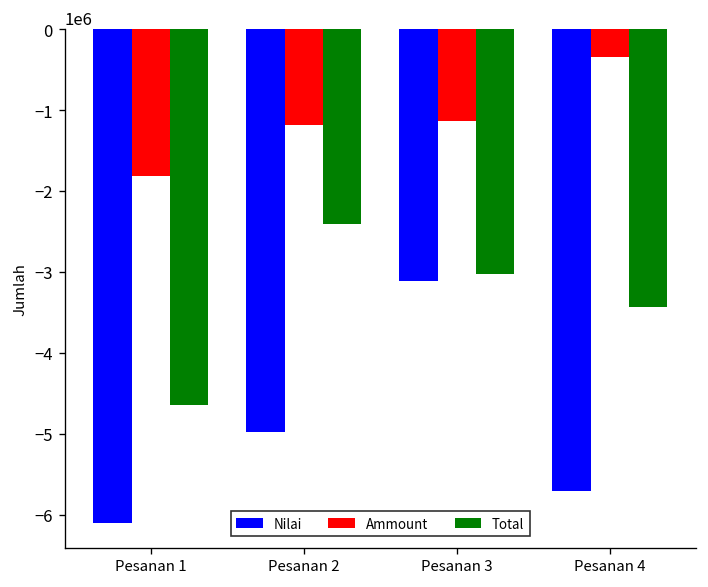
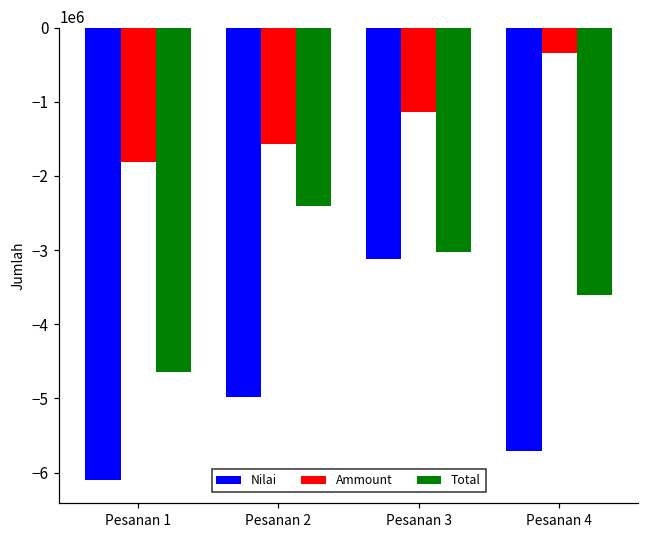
  {
    "Nilai": {
      "Pesanan 1": -6100000,
      "Pesanan 2": -5000000,
      "Pesanan 3": -3100000,
      "Pesanan 4": -5700000
    },
    "Ammount": {
      "Pesanan 1": -1800000,
-     "Pesanan 2": -1200000,
+     "Pesanan 2": -1600000,
      "Pesanan 3": -1100000,
      "Pesanan 4": -300000
    },
    "Total": {
      "Pesanan 1": -4600000,
      "Pesanan 2": -2400000,
      "Pesanan 3": -3000000,
-     "Pesanan 4": -3400000
+     "Pesanan 4": -3600000
    }
  }
